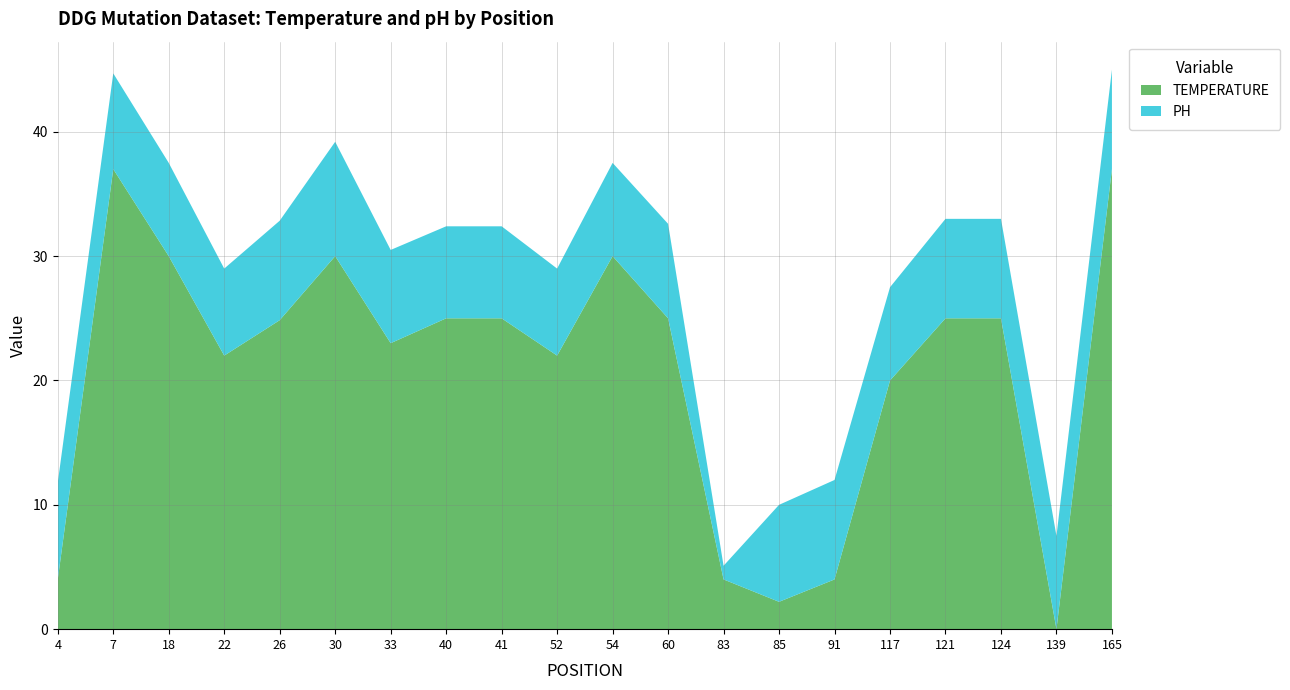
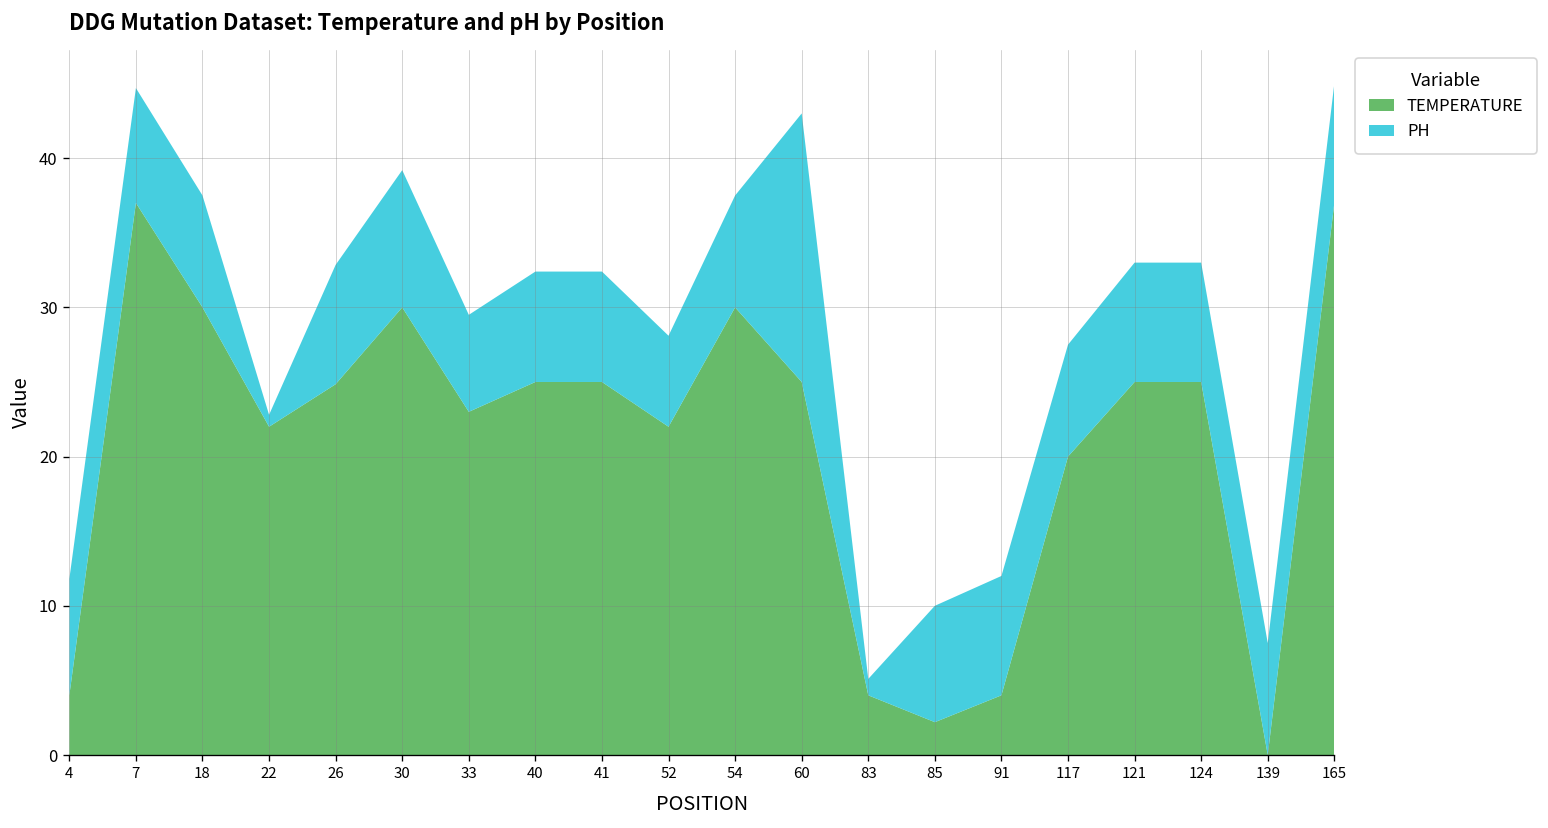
  {
    "TEMPERATURE": {
      "4": 4.0,
      "7": 37.0,
      "18": 30.0,
      "22": 22.0,
      "26": 24.9,
      "30": 30.0,
      "33": 23.0,
      "40": 25.0,
      "41": 25.0,
      "52": 22.0,
      "54": 30.0,
      "60": 25.0,
      "83": 4.0,
      "85": 2.2,
      "91": 4.0,
      "117": 20.0,
      "121": 25.0,
      "124": 25.0,
      "139": 0.0,
      "165": 37.0
    },
    "PH": {
      "4": 7.8,
      "7": 7.7,
      "18": 7.5,
-     "22": 7.0,
+     "22": 0.8,
      "26": 8.0,
      "30": 9.2,
-     "33": 7.5,
+     "33": 6.5,
      "40": 7.4,
      "41": 7.4,
-     "52": 7.0,
+     "52": 6.1,
      "54": 7.5,
-     "60": 7.6,
+     "60": 18.0,
      "83": 1.1,
      "85": 7.8,
      "91": 8.0,
      "117": 7.5,
      "121": 8.0,
      "124": 8.0,
      "139": 7.5,
      "165": 8.0
    }
  }
